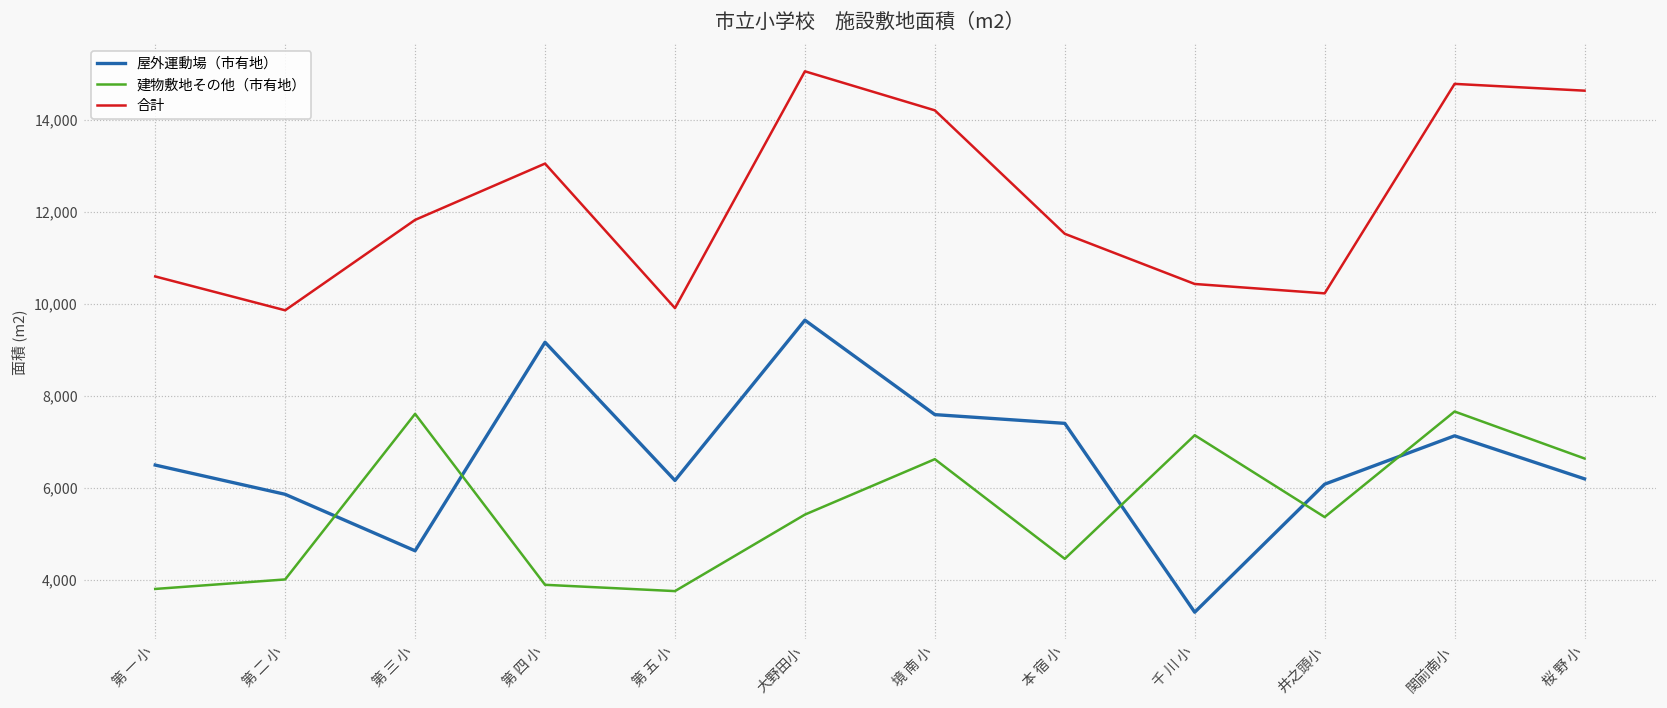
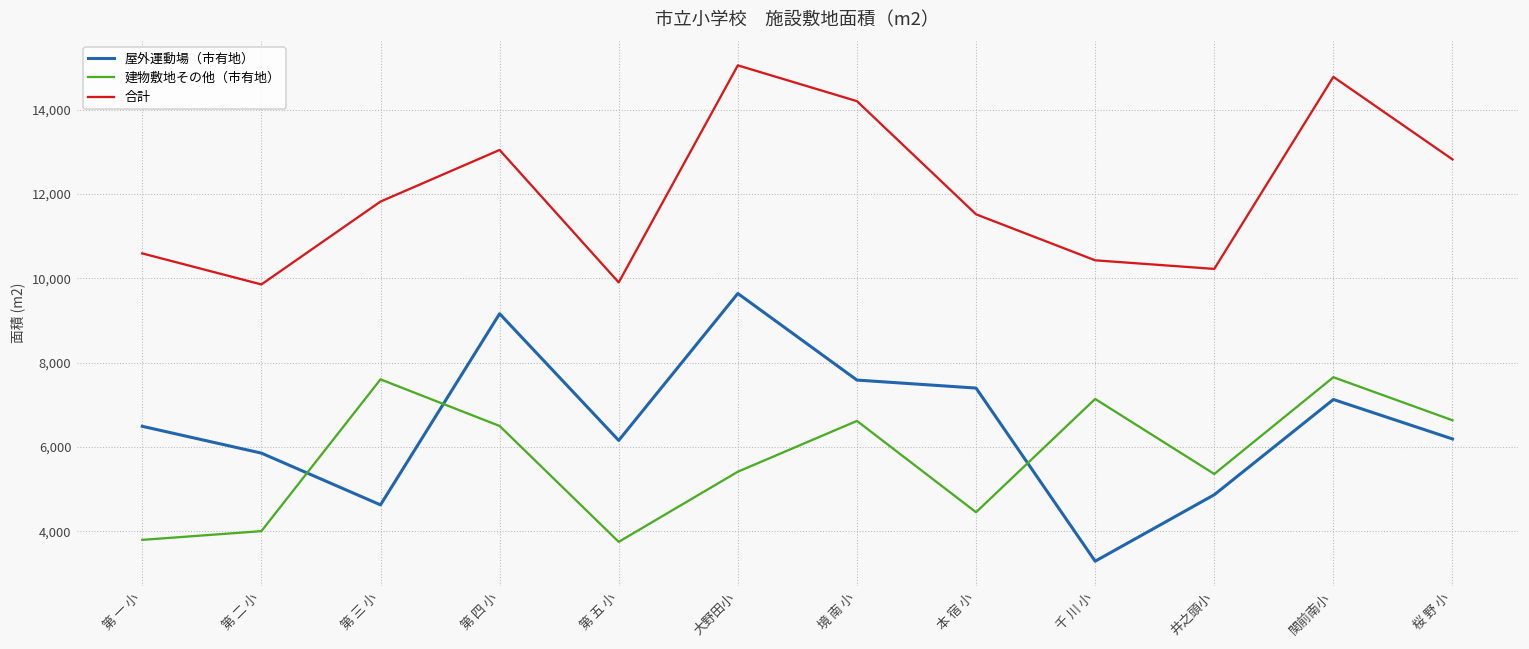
  {
    "屋外運動場（市有地）": {
      "第 一 小": "6,500",
      "第 二 小": "5,900",
      "第 三 小": "4,600",
      "第 四 小": "9,200",
      "第 五 小": "6,200",
      "大野田小": "9,600",
      "境 南 小": "7,600",
      "本 宿 小": "7,400",
      "千 川 小": "3,300",
-     "井之頭小": "6,100",
+     "井之頭小": "4,900",
      "関前南小": "7,100",
      "桜 野 小": "6,200"
    },
    "建物敷地その他（市有地）": {
      "第 一 小": "3,800",
      "第 二 小": "4,000",
      "第 三 小": "7,600",
-     "第 四 小": "3,900",
+     "第 四 小": "6,500",
      "第 五 小": "3,700",
      "大野田小": "5,400",
      "境 南 小": "6,600",
      "本 宿 小": "4,500",
      "千 川 小": "7,100",
      "井之頭小": "5,400",
      "関前南小": "7,700",
      "桜 野 小": "6,600"
    },
    "合計": {
      "第 一 小": "10,600",
      "第 二 小": "9,900",
      "第 三 小": "11,800",
      "第 四 小": "13,000",
      "第 五 小": "9,900",
      "大野田小": "15,100",
      "境 南 小": "14,200",
      "本 宿 小": "11,500",
      "千 川 小": "10,400",
      "井之頭小": "10,200",
      "関前南小": "14,800",
-     "桜 野 小": "14,600"
+     "桜 野 小": "12,800"
    }
  }
